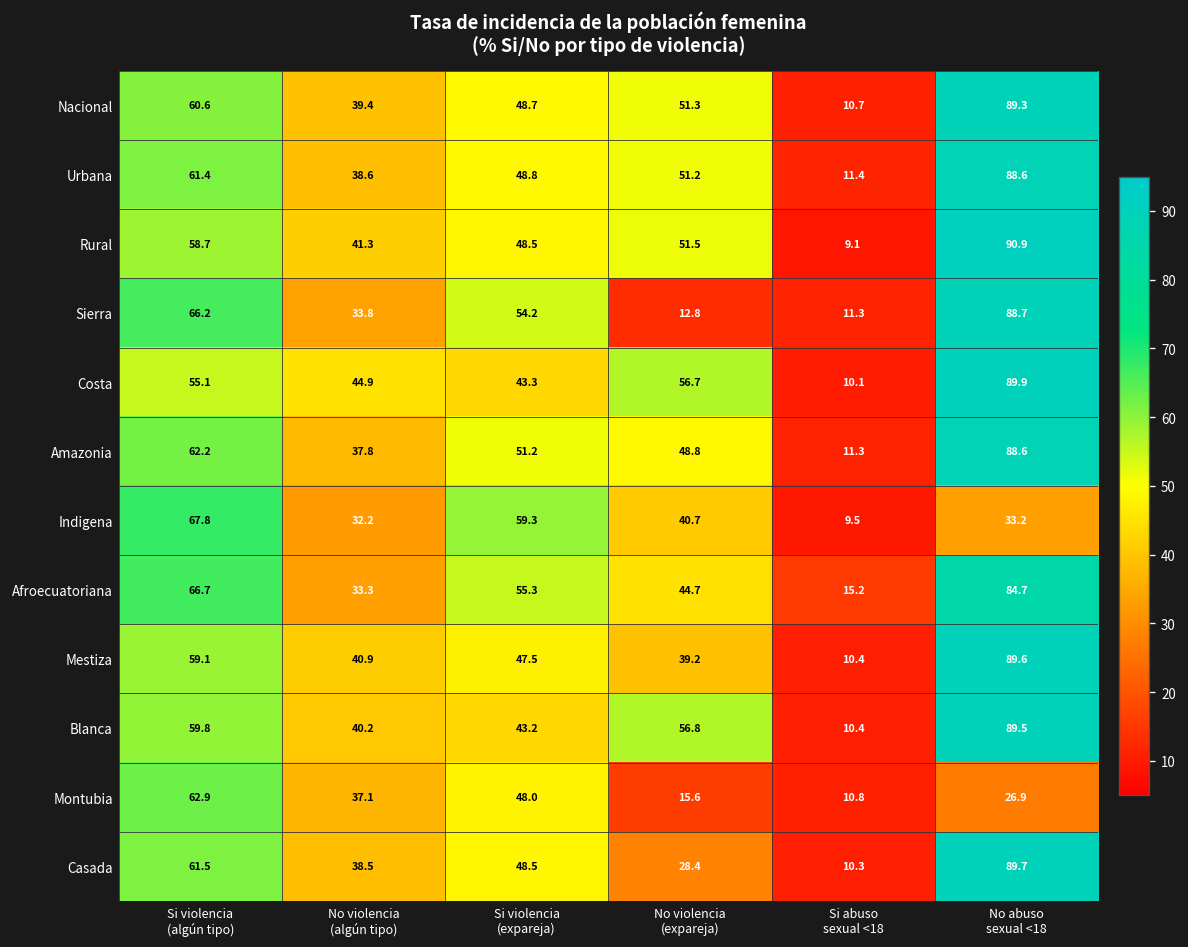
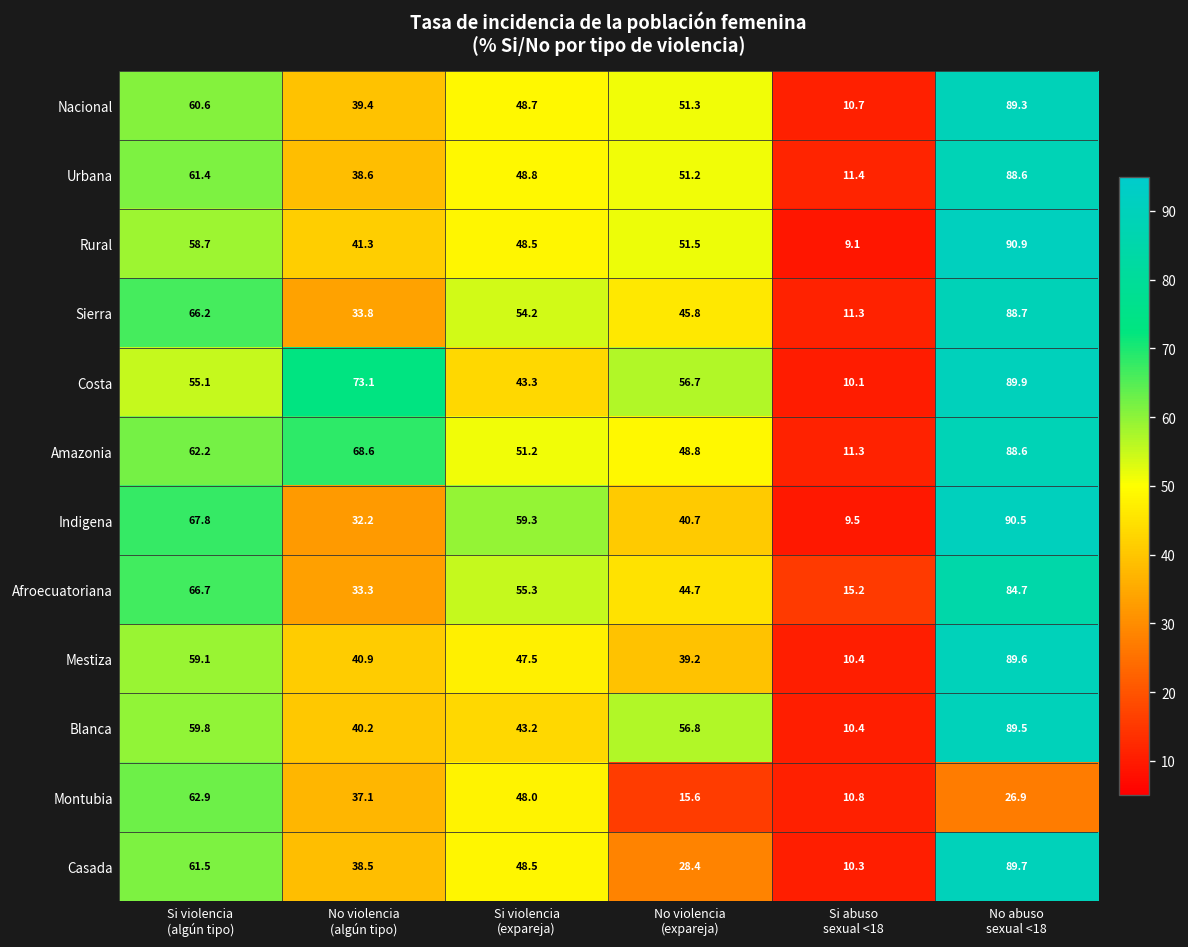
  {
    "Nacional": {
      "Si violencia (algún tipo)": 60.6,
      "No violencia (algún tipo)": 39.4,
      "Si violencia (expareja)": 48.7,
      "No violencia (expareja)": 51.3,
      "Si abuso sexual <18": 10.7,
      "No abuso sexual <18": 89.3
    },
    "Urbana": {
      "Si violencia (algún tipo)": 61.4,
      "No violencia (algún tipo)": 38.6,
      "Si violencia (expareja)": 48.8,
      "No violencia (expareja)": 51.2,
      "Si abuso sexual <18": 11.4,
      "No abuso sexual <18": 88.6
    },
    "Rural": {
      "Si violencia (algún tipo)": 58.7,
      "No violencia (algún tipo)": 41.3,
      "Si violencia (expareja)": 48.5,
      "No violencia (expareja)": 51.5,
      "Si abuso sexual <18": 9.1,
      "No abuso sexual <18": 90.9
    },
    "Sierra": {
      "Si violencia (algún tipo)": 66.2,
      "No violencia (algún tipo)": 33.8,
      "Si violencia (expareja)": 54.2,
-     "No violencia (expareja)": 12.8,
+     "No violencia (expareja)": 45.8,
      "Si abuso sexual <18": 11.3,
      "No abuso sexual <18": 88.7
    },
    "Costa": {
      "Si violencia (algún tipo)": 55.1,
-     "No violencia (algún tipo)": 44.9,
+     "No violencia (algún tipo)": 73.1,
      "Si violencia (expareja)": 43.3,
      "No violencia (expareja)": 56.7,
      "Si abuso sexual <18": 10.1,
      "No abuso sexual <18": 89.9
    },
    "Amazonia": {
      "Si violencia (algún tipo)": 62.2,
-     "No violencia (algún tipo)": 37.8,
+     "No violencia (algún tipo)": 68.6,
      "Si violencia (expareja)": 51.2,
      "No violencia (expareja)": 48.8,
      "Si abuso sexual <18": 11.3,
      "No abuso sexual <18": 88.6
    },
    "Indigena": {
      "Si violencia (algún tipo)": 67.8,
      "No violencia (algún tipo)": 32.2,
      "Si violencia (expareja)": 59.3,
      "No violencia (expareja)": 40.7,
      "Si abuso sexual <18": 9.5,
-     "No abuso sexual <18": 33.2
+     "No abuso sexual <18": 90.5
    },
    "Afroecuatoriana": {
      "Si violencia (algún tipo)": 66.7,
      "No violencia (algún tipo)": 33.3,
      "Si violencia (expareja)": 55.3,
      "No violencia (expareja)": 44.7,
      "Si abuso sexual <18": 15.2,
      "No abuso sexual <18": 84.7
    },
    "Mestiza": {
      "Si violencia (algún tipo)": 59.1,
      "No violencia (algún tipo)": 40.9,
      "Si violencia (expareja)": 47.5,
      "No violencia (expareja)": 39.2,
      "Si abuso sexual <18": 10.4,
      "No abuso sexual <18": 89.6
    },
    "Blanca": {
      "Si violencia (algún tipo)": 59.8,
      "No violencia (algún tipo)": 40.2,
      "Si violencia (expareja)": 43.2,
      "No violencia (expareja)": 56.8,
      "Si abuso sexual <18": 10.4,
      "No abuso sexual <18": 89.5
    },
    "Montubia": {
      "Si violencia (algún tipo)": 62.9,
      "No violencia (algún tipo)": 37.1,
      "Si violencia (expareja)": 48.0,
      "No violencia (expareja)": 15.6,
      "Si abuso sexual <18": 10.8,
      "No abuso sexual <18": 26.9
    },
    "Casada": {
      "Si violencia (algún tipo)": 61.5,
      "No violencia (algún tipo)": 38.5,
      "Si violencia (expareja)": 48.5,
      "No violencia (expareja)": 28.4,
      "Si abuso sexual <18": 10.3,
      "No abuso sexual <18": 89.7
    }
  }
